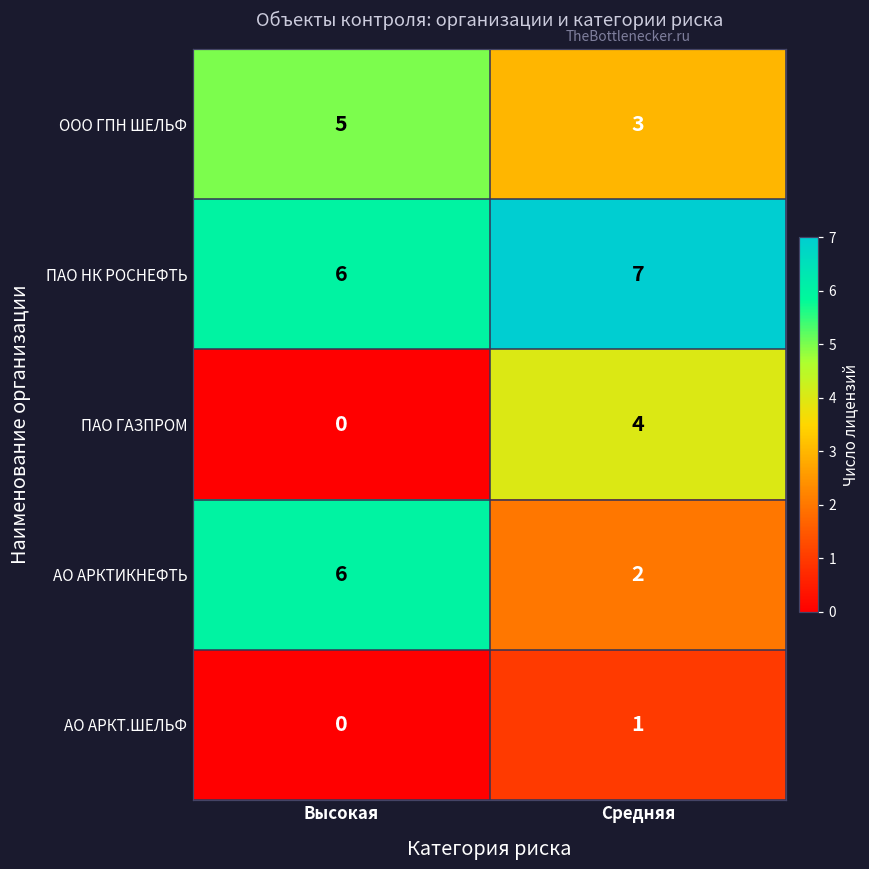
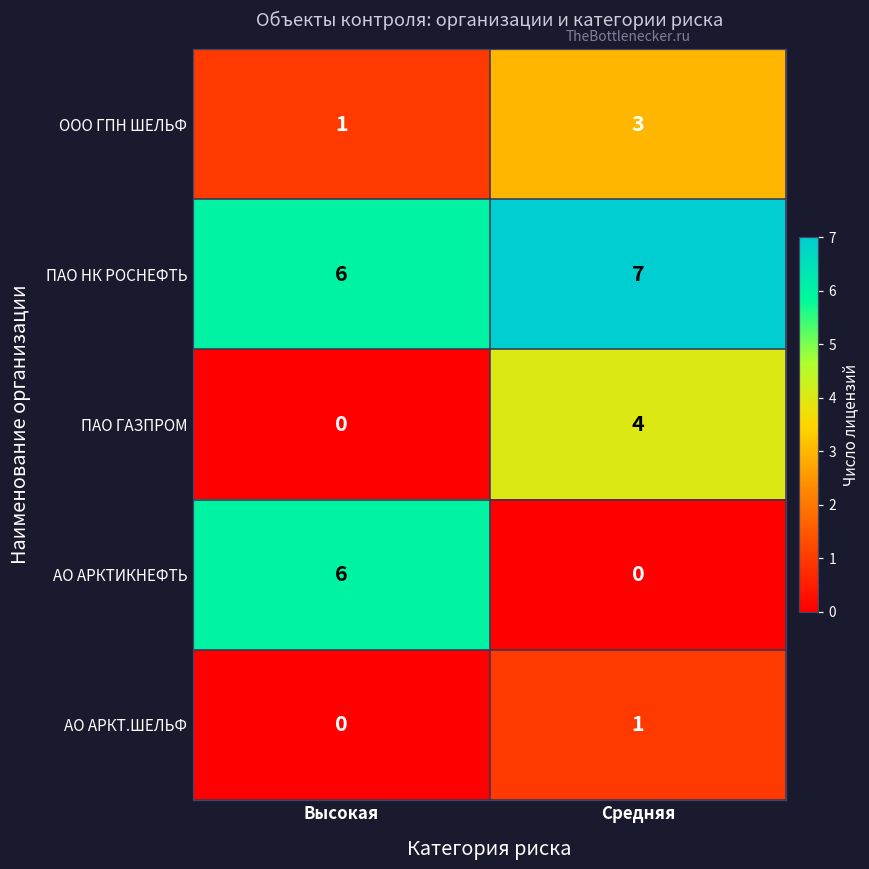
  {
    "ООО ГПН ШЕЛЬФ": {
-     "Высокая": 5,
+     "Высокая": 1,
      "Средняя": 3
    },
    "ПАО НК РОСНЕФТЬ": {
      "Высокая": 6,
      "Средняя": 7
    },
    "ПАО ГАЗПРОМ": {
      "Высокая": 0,
      "Средняя": 4
    },
    "АО АРКТИКНЕФТЬ": {
      "Высокая": 6,
-     "Средняя": 2
+     "Средняя": 0
    },
    "АО АРКТ.ШЕЛЬФ": {
      "Высокая": 0,
      "Средняя": 1
    }
  }
